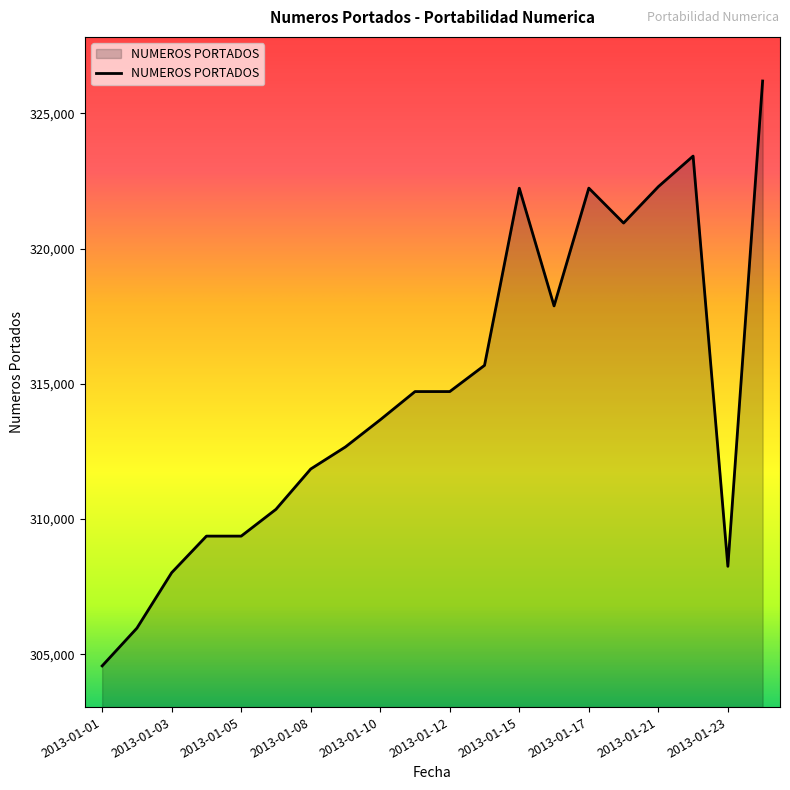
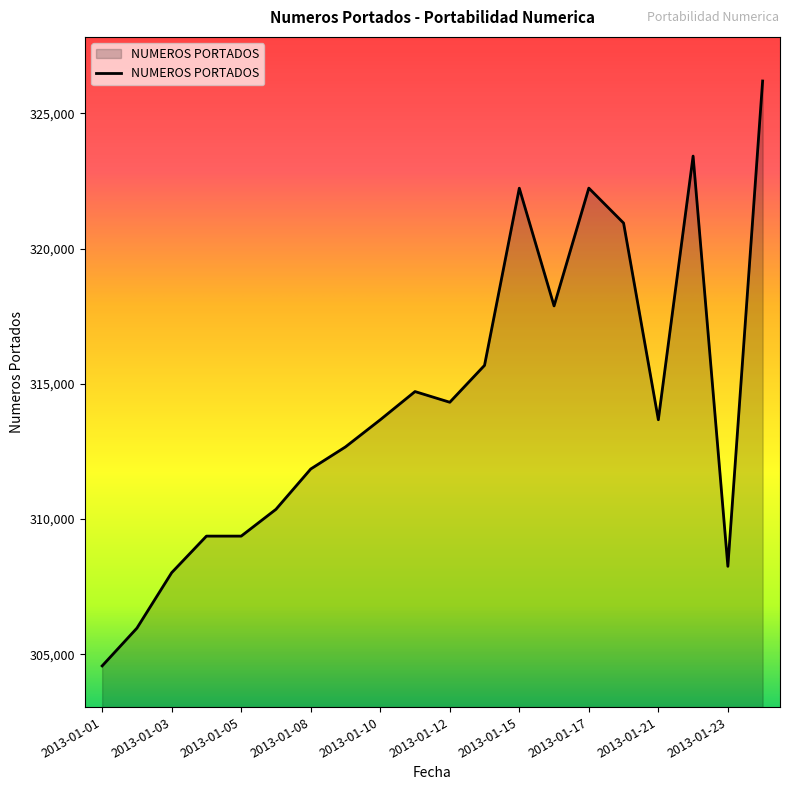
  {
    "2013-01-01": "304,600",
    "2013-01-03": "308,000",
    "2013-01-05": "309,400",
    "2013-01-08": "311,900",
    "2013-01-10": "313,700",
-   "2013-01-12": "314,700",
+   "2013-01-12": "314,300",
    "2013-01-15": "322,200",
    "2013-01-17": "322,200",
-   "2013-01-21": "322,300",
+   "2013-01-21": "313,700",
    "2013-01-23": "308,300"
  }
